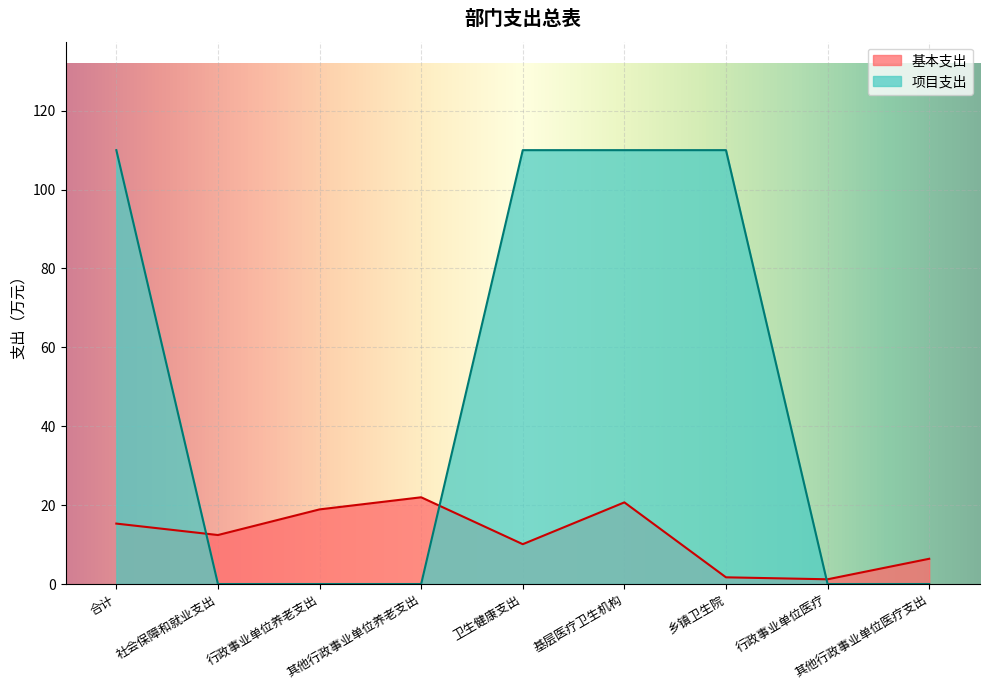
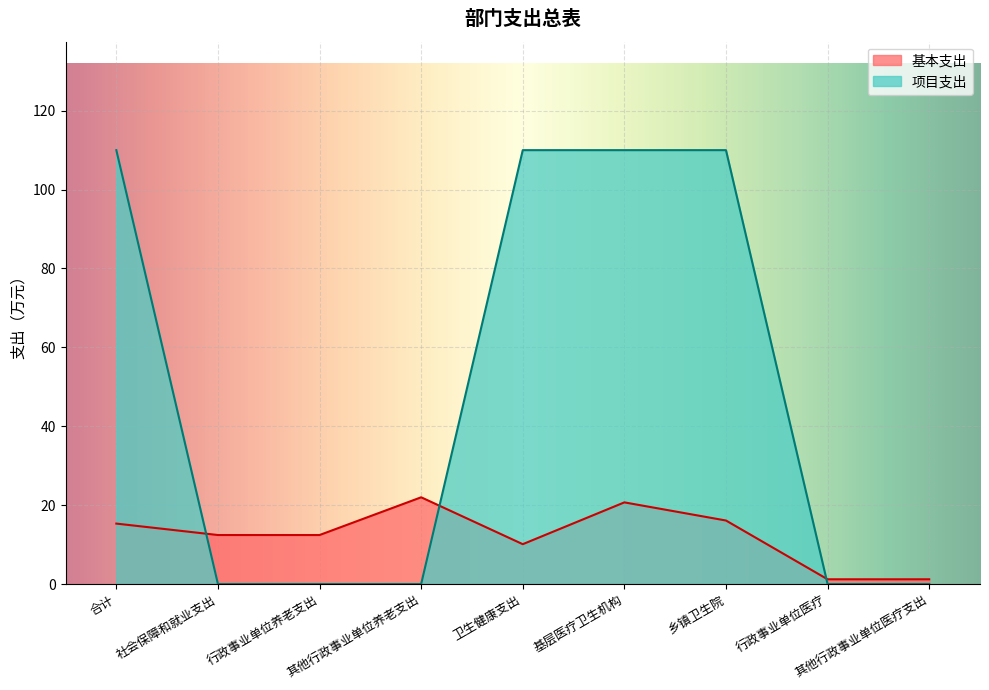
  {
    "基本支出": {
      "合计": 15,
      "社会保障和就业支出": 12,
-     "行政事业单位养老支出": 19,
+     "行政事业单位养老支出": 12,
      "其他行政事业单位养老支出": 22,
      "卫生健康支出": 10,
      "基层医疗卫生机构": 21,
-     "乡镇卫生院": 2,
+     "乡镇卫生院": 16,
      "行政事业单位医疗": 1,
-     "其他行政事业单位医疗支出": 6
+     "其他行政事业单位医疗支出": 1
    },
    "项目支出": {
      "合计": 110,
      "社会保障和就业支出": 0,
      "行政事业单位养老支出": 0,
      "其他行政事业单位养老支出": 0,
      "卫生健康支出": 110,
      "基层医疗卫生机构": 110,
      "乡镇卫生院": 110,
      "行政事业单位医疗": 0,
      "其他行政事业单位医疗支出": 0
    }
  }
